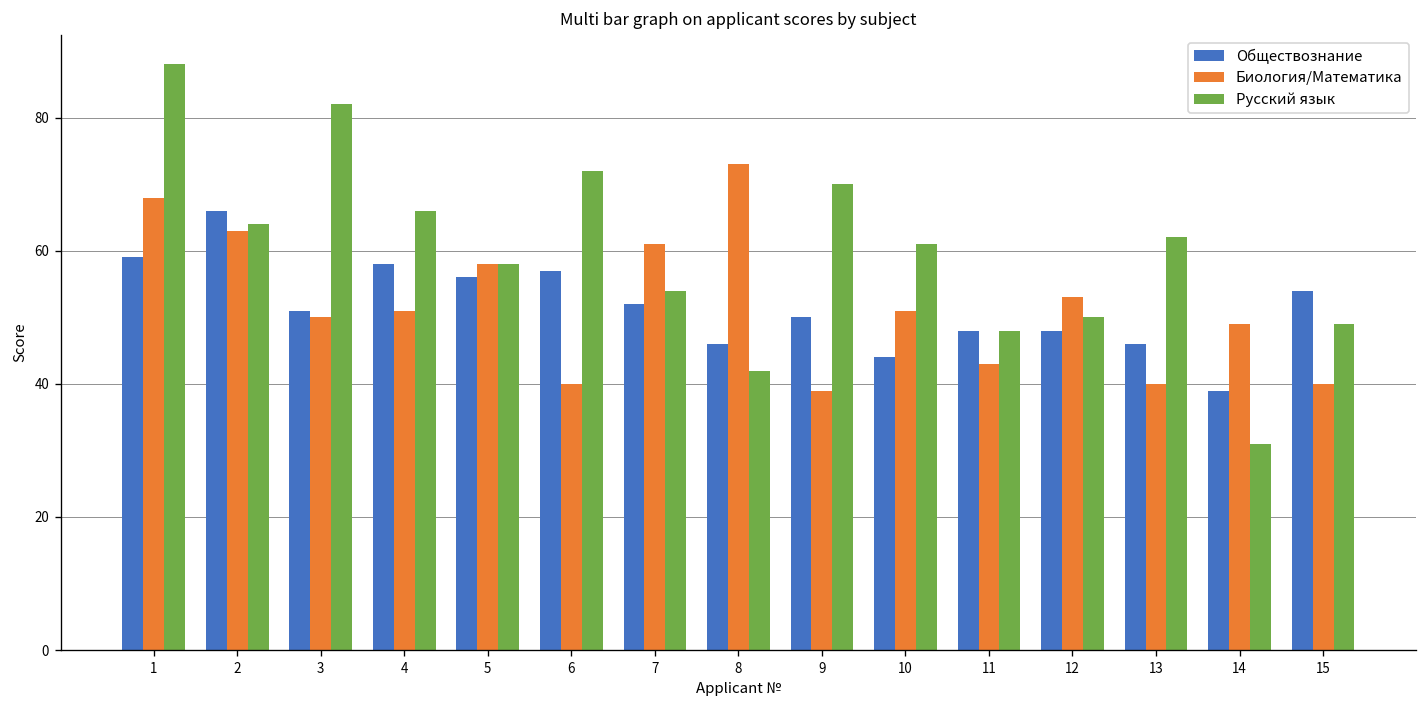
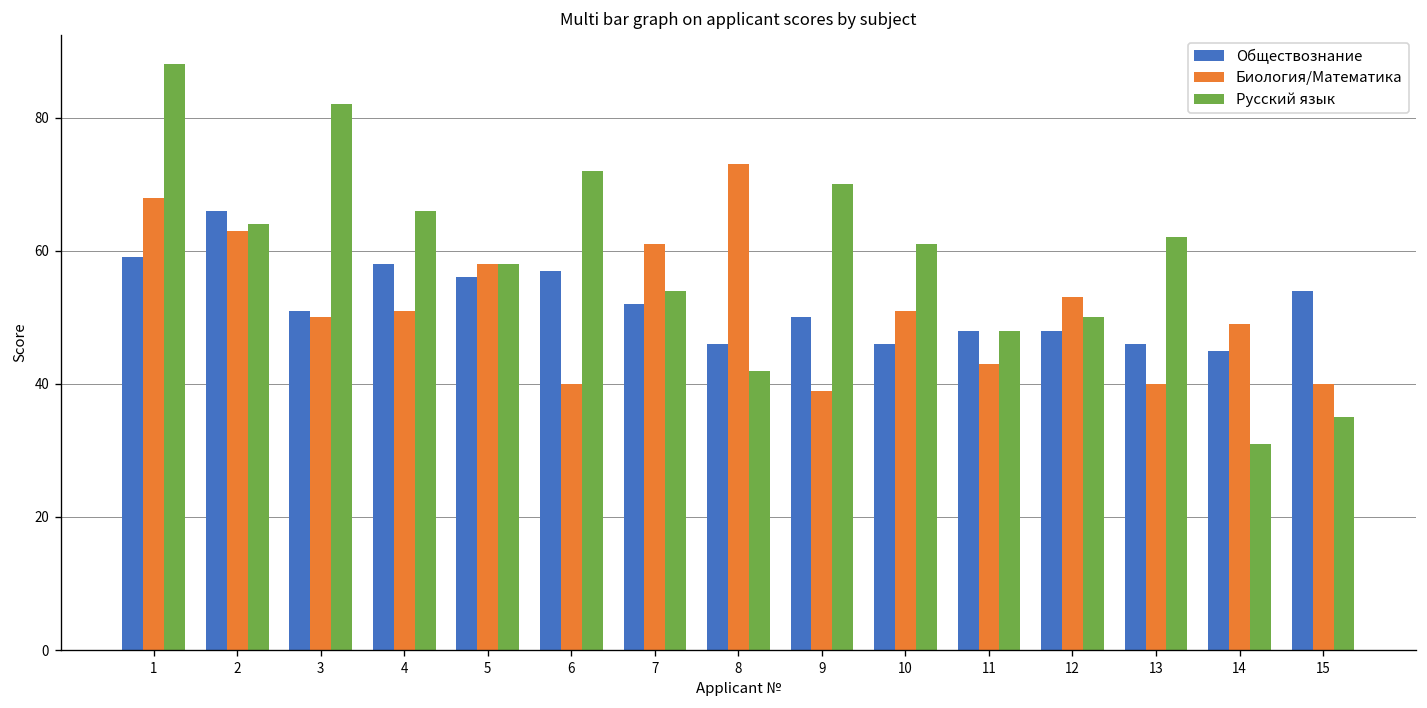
  {
    "Обществознание": {
      "1": 59,
      "2": 66,
      "3": 51,
      "4": 58,
      "5": 56,
      "6": 57,
      "7": 52,
      "8": 46,
      "9": 50,
-     "10": 44,
+     "10": 46,
      "11": 48,
      "12": 48,
      "13": 46,
-     "14": 39,
+     "14": 45,
      "15": 54
    },
    "Биология/Математика": {
      "1": 68,
      "2": 63,
      "3": 50,
      "4": 51,
      "5": 58,
      "6": 40,
      "7": 61,
      "8": 73,
      "9": 39,
      "10": 51,
      "11": 43,
      "12": 53,
      "13": 40,
      "14": 49,
      "15": 40
    },
    "Русский язык": {
      "1": 88,
      "2": 64,
      "3": 82,
      "4": 66,
      "5": 58,
      "6": 72,
      "7": 54,
      "8": 42,
      "9": 70,
      "10": 61,
      "11": 48,
      "12": 50,
      "13": 62,
      "14": 31,
-     "15": 49
+     "15": 35
    }
  }
